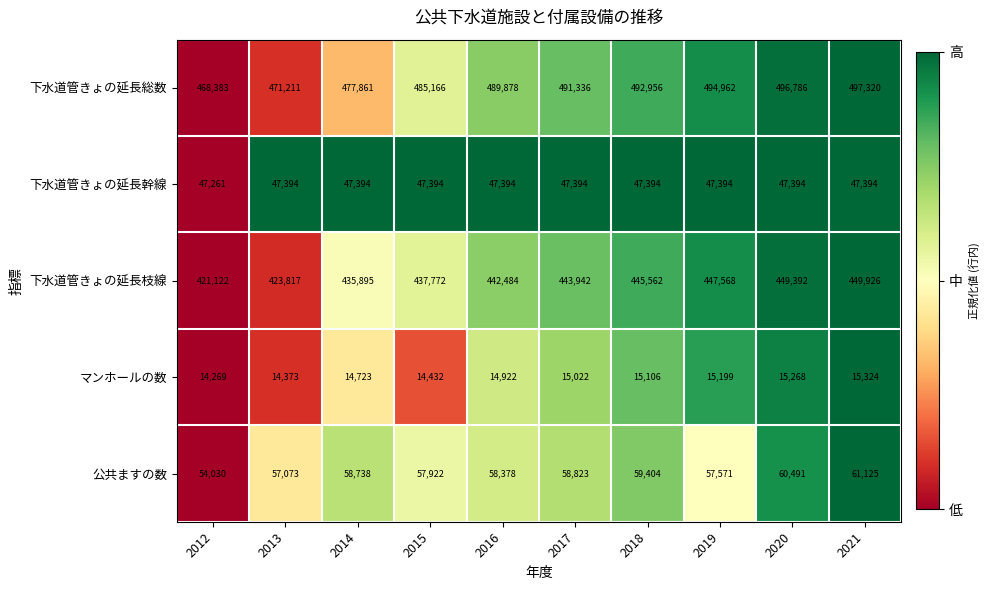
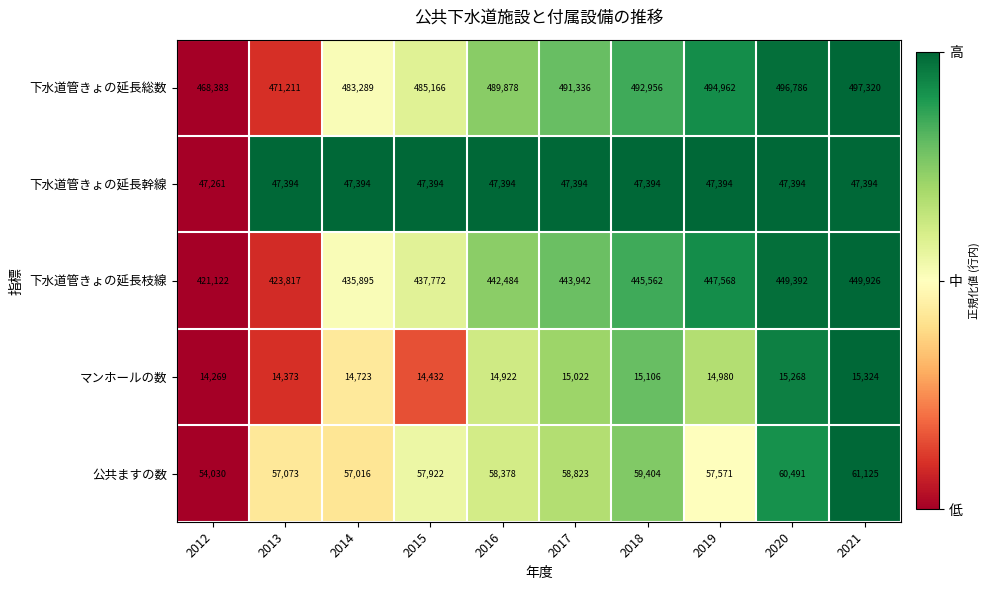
  {
    "下水道管きょの延長総数": {
      "2012": "468,383",
      "2013": "471,211",
-     "2014": "477,861",
+     "2014": "483,289",
      "2015": "485,166",
      "2016": "489,878",
      "2017": "491,336",
      "2018": "492,956",
      "2019": "494,962",
      "2020": "496,786",
      "2021": "497,320"
    },
    "下水道管きょの延長幹線": {
      "2012": "47,261",
      "2013": "47,394",
      "2014": "47,394",
      "2015": "47,394",
      "2016": "47,394",
      "2017": "47,394",
      "2018": "47,394",
      "2019": "47,394",
      "2020": "47,394",
      "2021": "47,394"
    },
    "下水道管きょの延長枝線": {
      "2012": "421,122",
      "2013": "423,817",
      "2014": "435,895",
      "2015": "437,772",
      "2016": "442,484",
      "2017": "443,942",
      "2018": "445,562",
      "2019": "447,568",
      "2020": "449,392",
      "2021": "449,926"
    },
    "マンホールの数": {
      "2012": "14,269",
      "2013": "14,373",
      "2014": "14,723",
      "2015": "14,432",
      "2016": "14,922",
      "2017": "15,022",
      "2018": "15,106",
-     "2019": "15,199",
+     "2019": "14,980",
      "2020": "15,268",
      "2021": "15,324"
    },
    "公共ますの数": {
      "2012": "54,030",
      "2013": "57,073",
-     "2014": "58,738",
+     "2014": "57,016",
      "2015": "57,922",
      "2016": "58,378",
      "2017": "58,823",
      "2018": "59,404",
      "2019": "57,571",
      "2020": "60,491",
      "2021": "61,125"
    }
  }
